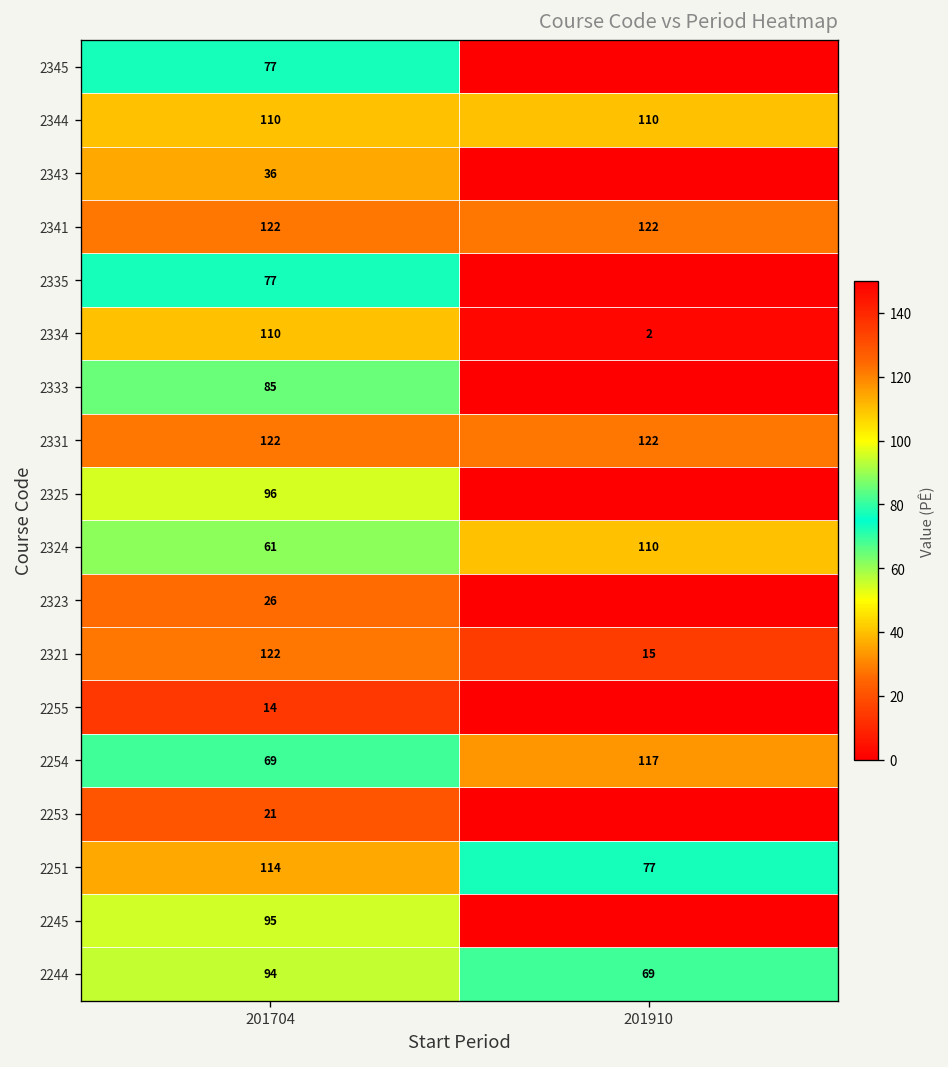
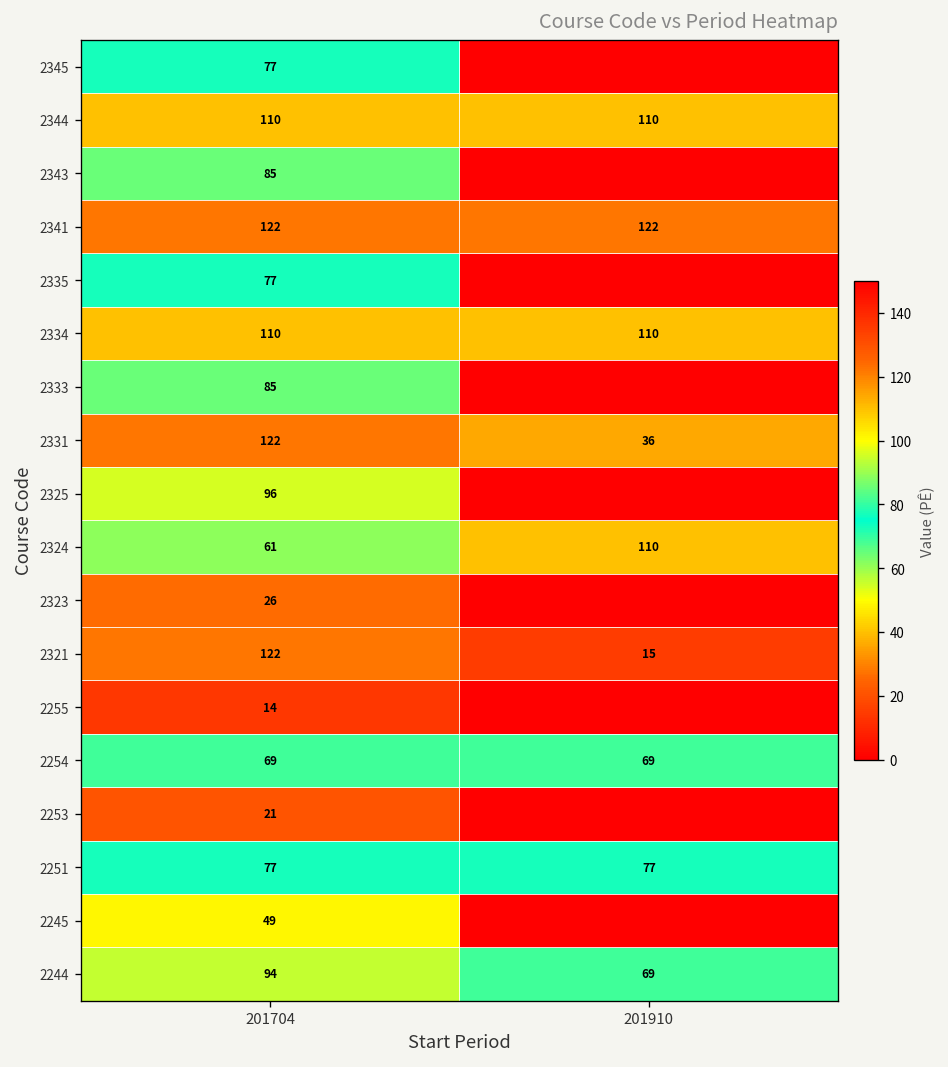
  {
    "2345": {
      "201704": 77
    },
    "2344": {
      "201704": 110,
      "201910": 110
    },
    "2343": {
-     "201704": 36
+     "201704": 85
    },
    "2341": {
      "201704": 122,
      "201910": 122
    },
    "2335": {
      "201704": 77
    },
    "2334": {
      "201704": 110,
-     "201910": 2
+     "201910": 110
    },
    "2333": {
      "201704": 85
    },
    "2331": {
      "201704": 122,
-     "201910": 122
+     "201910": 36
    },
    "2325": {
      "201704": 96
    },
    "2324": {
      "201704": 61,
      "201910": 110
    },
    "2323": {
      "201704": 26
    },
    "2321": {
      "201704": 122,
      "201910": 15
    },
    "2255": {
      "201704": 14
    },
    "2254": {
      "201704": 69,
-     "201910": 117
+     "201910": 69
    },
    "2253": {
      "201704": 21
    },
    "2251": {
-     "201704": 114,
+     "201704": 77,
      "201910": 77
    },
    "2245": {
-     "201704": 95
+     "201704": 49
    },
    "2244": {
      "201704": 94,
      "201910": 69
    }
  }
